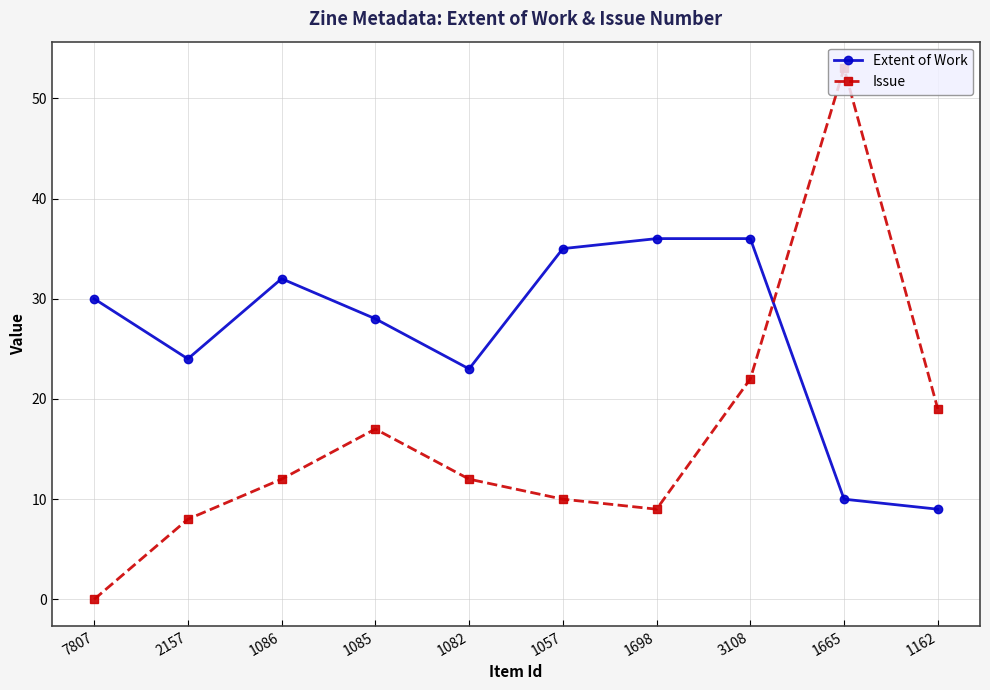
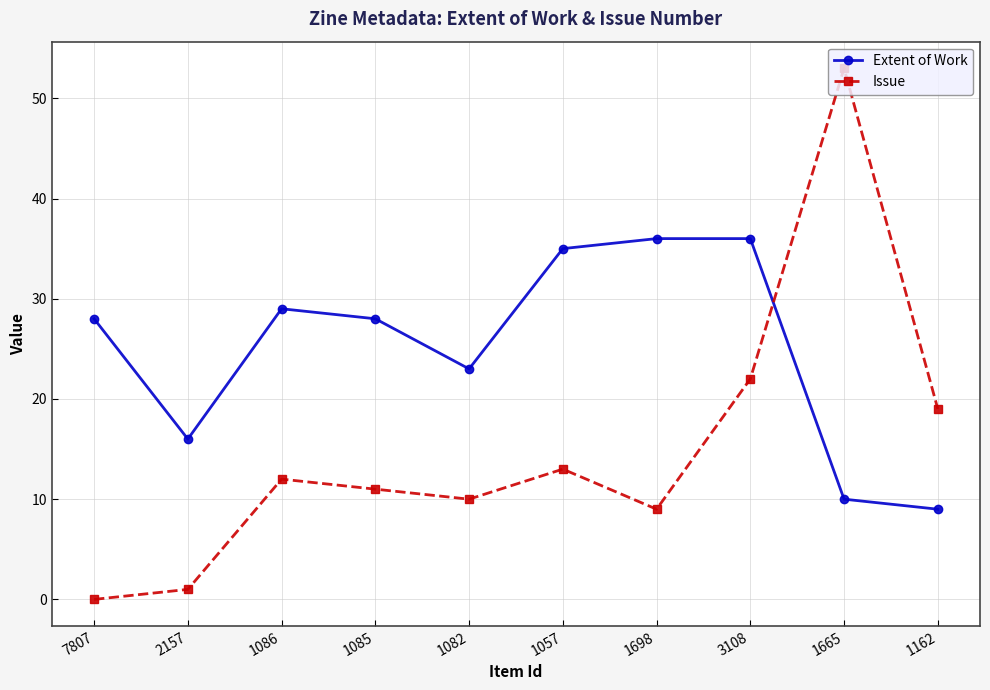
  {
    "Extent of Work": {
-     "7807": 30,
-     "2157": 24,
-     "1086": 32,
+     "7807": 28,
+     "2157": 16,
+     "1086": 29,
      "1085": 28,
      "1082": 23,
      "1057": 35,
      "1698": 36,
      "3108": 36,
      "1665": 10,
      "1162": 9
    },
    "Issue": {
      "7807": 0,
-     "2157": 8,
+     "2157": 1,
      "1086": 12,
-     "1085": 17,
-     "1082": 12,
-     "1057": 10,
+     "1085": 11,
+     "1082": 10,
+     "1057": 13,
      "1698": 9,
      "3108": 22,
      "1162": 19
    }
  }
